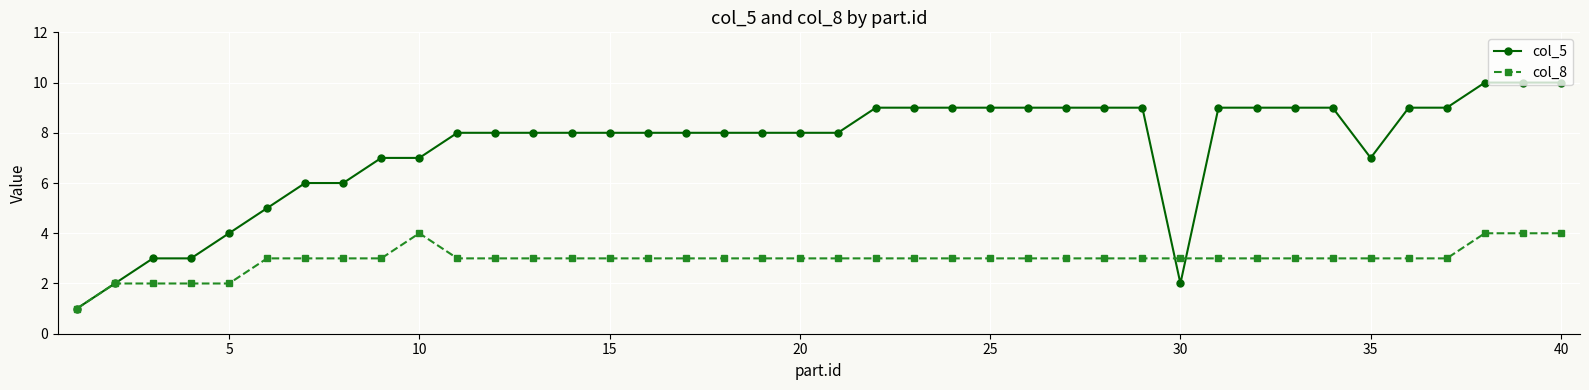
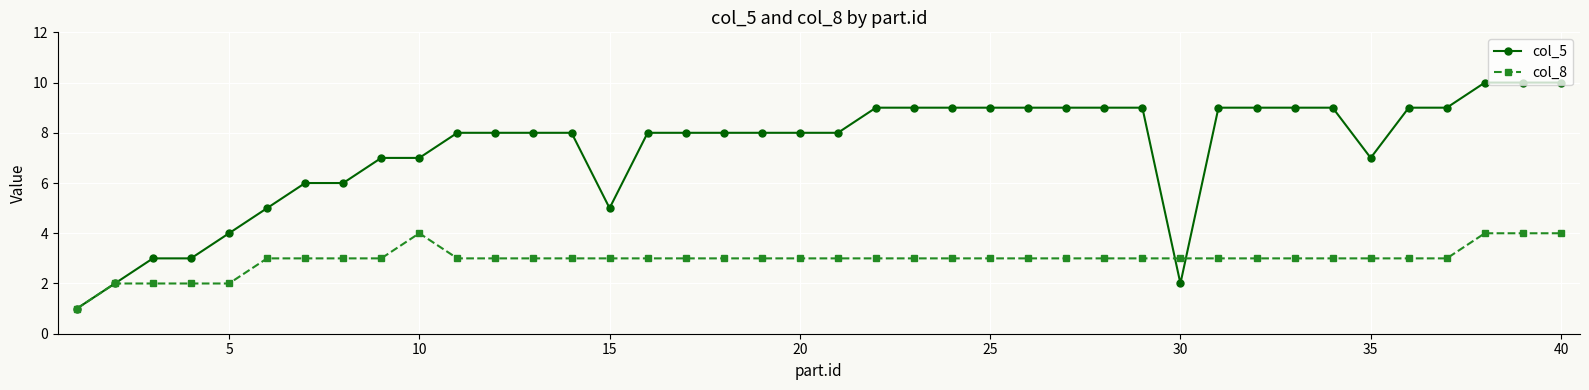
  {
    "col_5": {
      "5": 4,
      "10": 7,
-     "15": 8,
+     "15": 5,
      "20": 8,
      "25": 9,
      "30": 2,
      "35": 7
    },
    "col_8": {
      "5": 2,
      "10": 4,
      "15": 3,
      "20": 3,
      "25": 3,
      "30": 3,
      "35": 3,
      "40": 4
    }
  }
